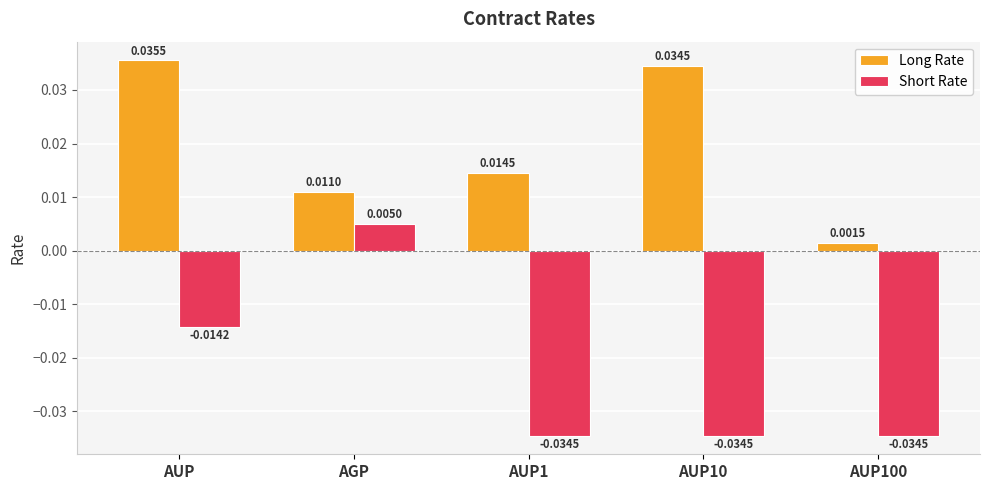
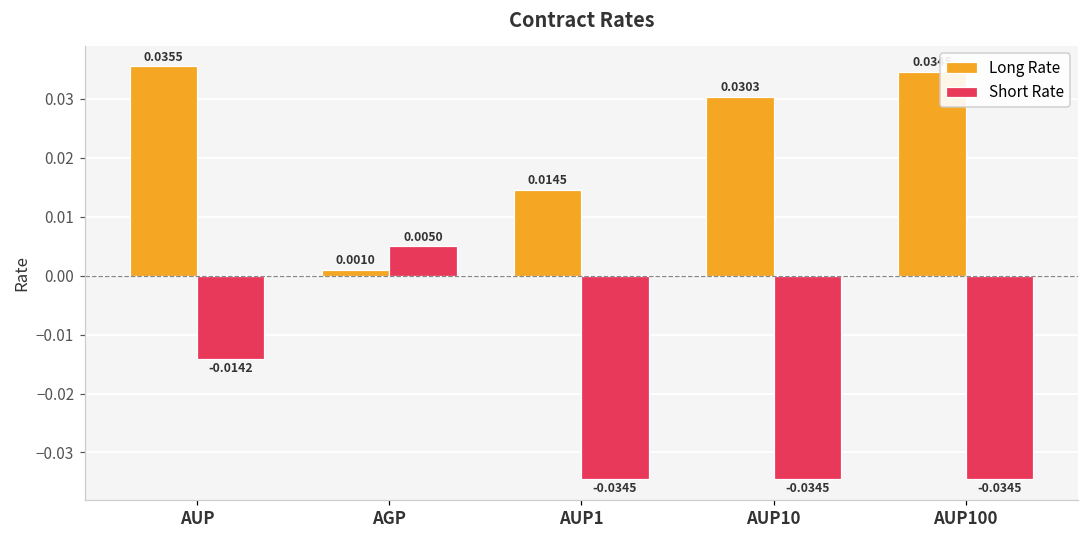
  {
    "Long Rate": {
      "AUP": 0.0355,
-     "AGP": 0.0110,
+     "AGP": 0.0010,
      "AUP1": 0.0145,
-     "AUP10": 0.0345,
-     "AUP100": 0.001
+     "AUP10": 0.0303,
+     "AUP100": 0.035
    },
    "Short Rate": {
      "AUP": -0.0142,
      "AGP": 0.0050,
      "AUP1": -0.0345,
      "AUP10": -0.0345,
      "AUP100": -0.0345
    }
  }
